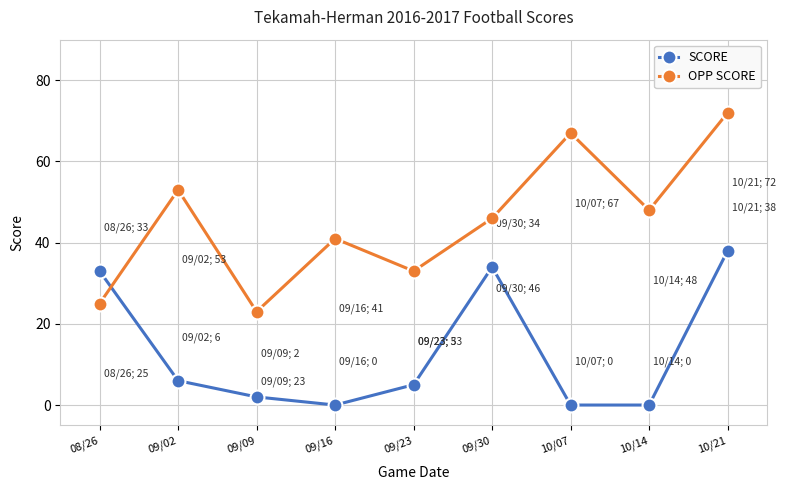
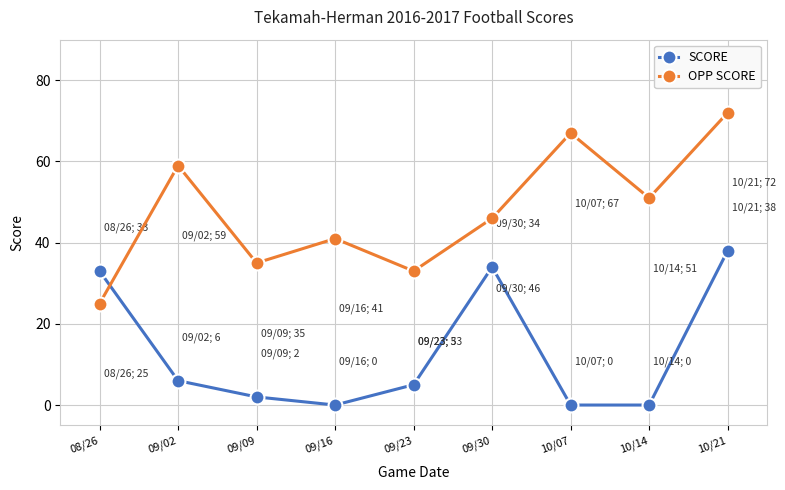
  {
    "SCORE": {
      "08/26": 33,
      "09/02": 6,
      "09/16": 0,
      "09/23": 5,
      "10/07": 0,
      "10/14": 0,
      "10/21": 38
    },
    "OPP SCORE": {
-     "09/02": 53,
-     "09/09": 23,
-     "10/14": 48
+     "09/02": 59,
+     "09/09": 35,
+     "10/14": 51
    }
  }
